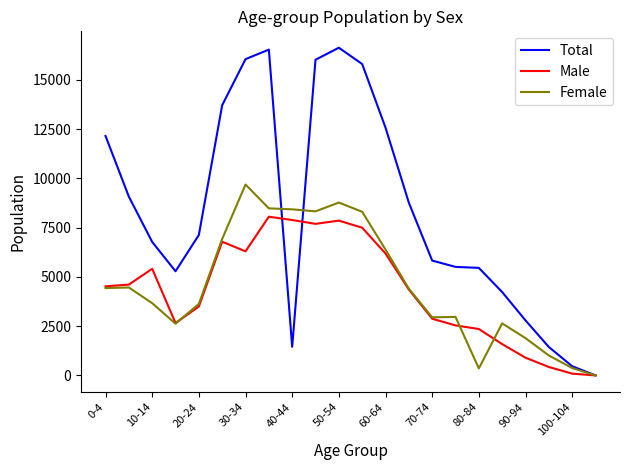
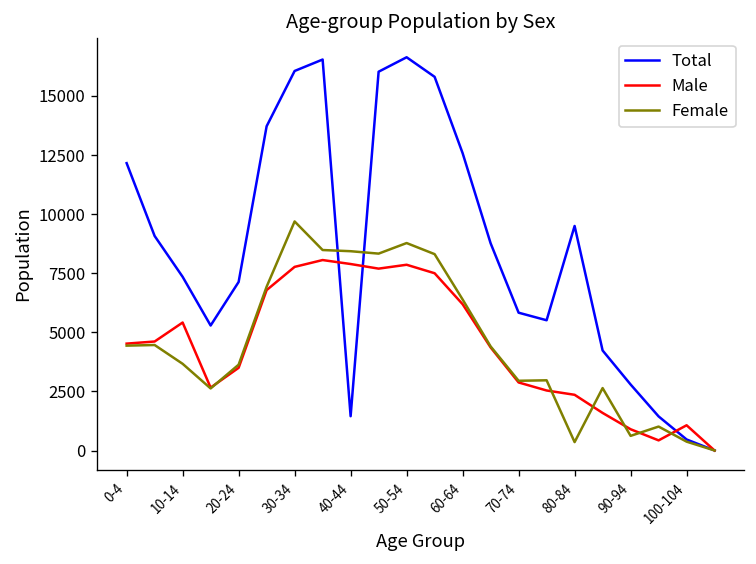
  {
    "Total": {
      "0-4": 12200,
-     "10-14": 6800,
+     "10-14": 7300,
      "20-24": 7100,
      "30-34": 16100,
      "40-44": 1500,
      "50-54": 16600,
      "60-64": 12600,
      "70-74": 5800,
-     "80-84": 5500,
+     "80-84": 9500,
      "90-94": 2800
    },
    "Male": {
      "10-14": 5400,
      "20-24": 3500,
-     "30-34": 6300,
+     "30-34": 7800,
      "40-44": 7900,
      "50-54": 7900,
      "60-64": 6200,
      "80-84": 2400,
      "90-94": 900,
-     "100-104": 100
+     "100-104": 1100
    },
    "Female": {
      "10-14": 3700,
      "20-24": 3600,
      "30-34": 9700,
      "40-44": 8400,
      "50-54": 8800,
      "60-64": 6400,
      "80-84": 400,
-     "90-94": 1900
+     "90-94": 600
    }
  }
